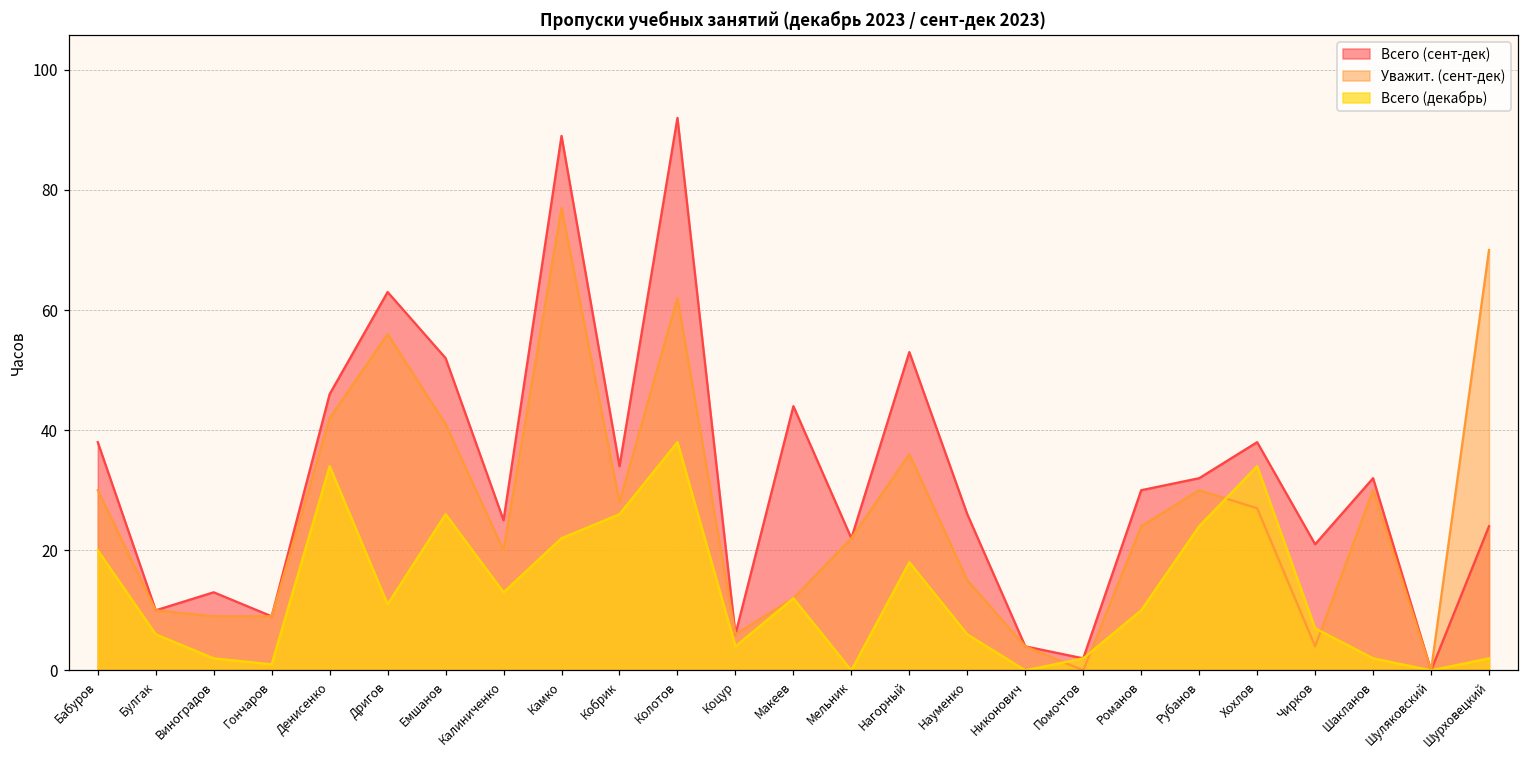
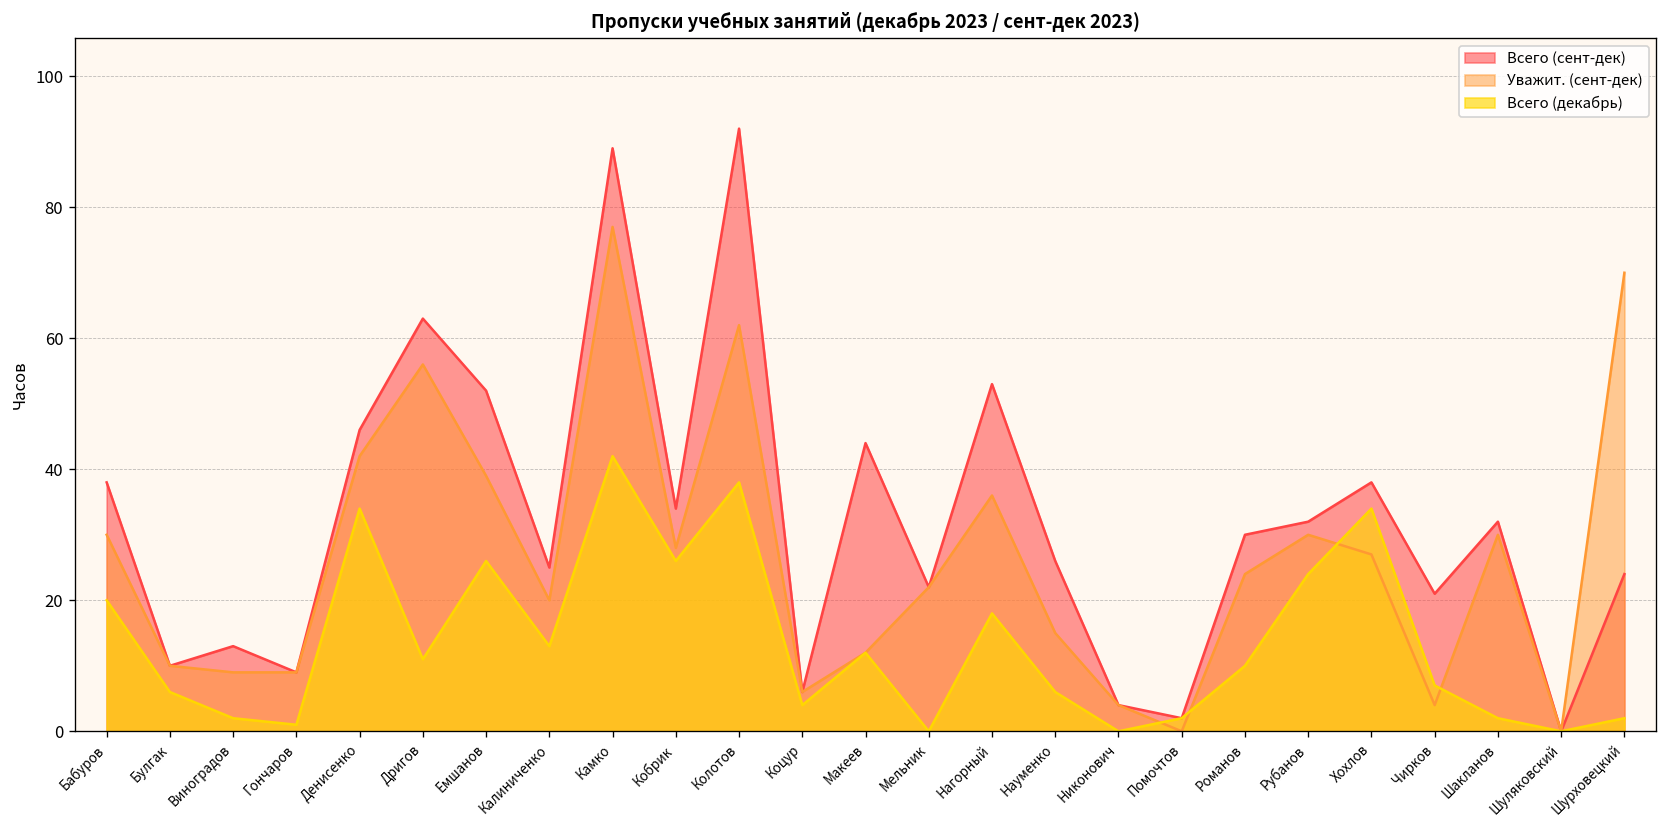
  {
    "Всего (сент-дек)": {
      "Бабуров": 38,
      "Виноградов": 13,
      "Денисенко": 46,
      "Дригов": 63,
      "Емшанов": 52,
      "Калиниченко": 25,
      "Камко": 89,
      "Кобрик": 34,
      "Колотов": 92,
      "Макеев": 44,
      "Нагорный": 53,
      "Науменко": 26,
      "Романов": 30,
      "Рубанов": 32,
      "Хохлов": 38,
      "Чирков": 21,
      "Шакланов": 32,
      "Шурховецкий": 24
    },
    "Уважит. (сент-дек)": {
      "Бабуров": 30,
      "Виноградов": 9,
      "Денисенко": 42,
      "Дригов": 56,
-     "Емшанов": 41,
+     "Емшанов": 39,
      "Калиниченко": 20,
      "Камко": 77,
      "Кобрик": 28,
      "Колотов": 62,
      "Нагорный": 36,
      "Науменко": 15,
      "Помочтов": 0,
      "Романов": 24,
      "Рубанов": 30,
      "Хохлов": 27,
      "Чирков": 4,
      "Шакланов": 30,
      "Шурховецкий": 70
    },
    "Всего (декабрь)": {
      "Бабуров": 20,
      "Булгак": 6,
      "Виноградов": 2,
      "Гончаров": 1,
      "Денисенко": 34,
      "Дригов": 11,
      "Емшанов": 26,
      "Калиниченко": 13,
-     "Камко": 22,
+     "Камко": 42,
      "Кобрик": 26,
      "Колотов": 38,
      "Коцур": 4,
      "Мельник": 0,
      "Нагорный": 18,
      "Науменко": 6,
      "Никонович": 0,
      "Романов": 10,
      "Рубанов": 24,
      "Хохлов": 34,
      "Чирков": 7,
      "Шакланов": 2,
      "Шурховецкий": 2
    }
  }
